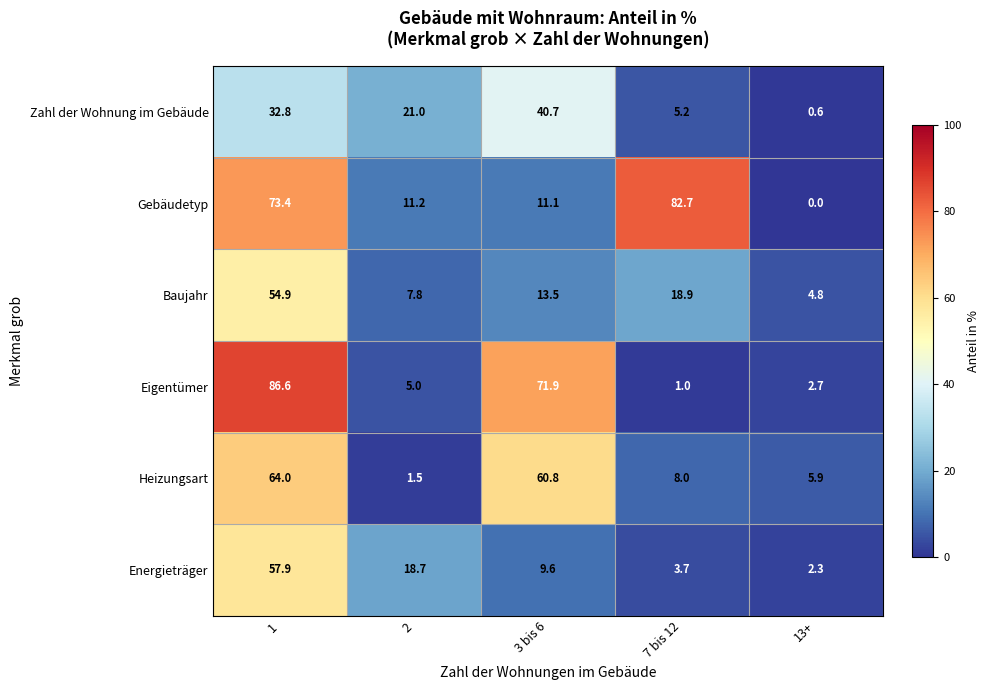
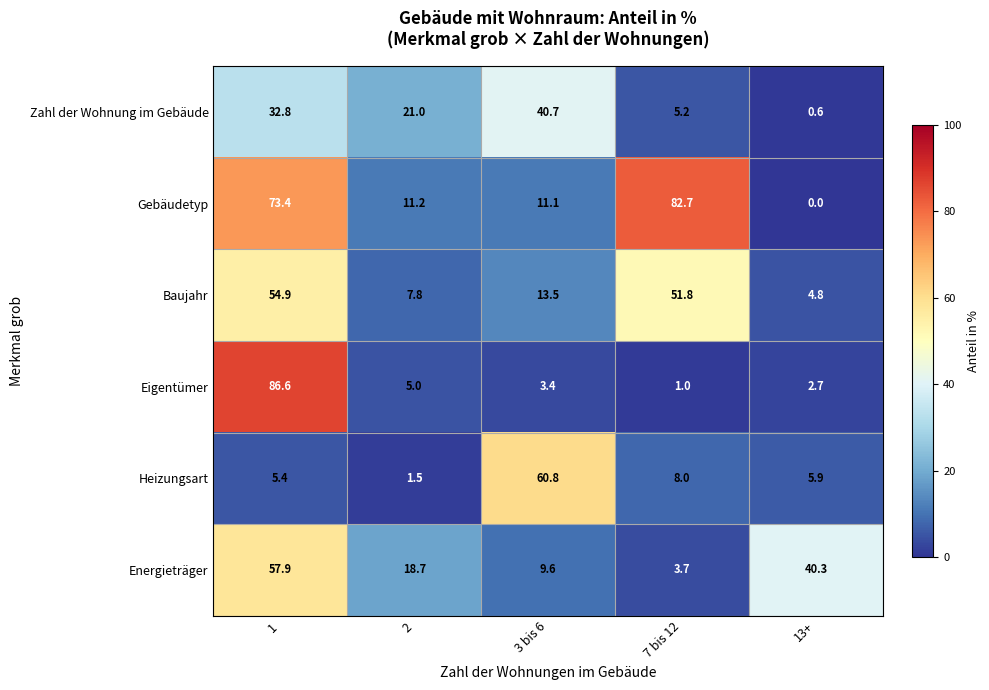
  {
    "Zahl der Wohnung im Gebäude": {
      "1": 32.8,
      "2": 21.0,
      "3 bis 6": 40.7,
      "7 bis 12": 5.2,
      "13+": 0.6
    },
    "Gebäudetyp": {
      "1": 73.4,
      "2": 11.2,
      "3 bis 6": 11.1,
      "7 bis 12": 82.7,
      "13+": 0.0
    },
    "Baujahr": {
      "1": 54.9,
      "2": 7.8,
      "3 bis 6": 13.5,
-     "7 bis 12": 18.9,
+     "7 bis 12": 51.8,
      "13+": 4.8
    },
    "Eigentümer": {
      "1": 86.6,
      "2": 5.0,
-     "3 bis 6": 71.9,
+     "3 bis 6": 3.4,
      "7 bis 12": 1.0,
      "13+": 2.7
    },
    "Heizungsart": {
-     "1": 64.0,
+     "1": 5.4,
      "2": 1.5,
      "3 bis 6": 60.8,
      "7 bis 12": 8.0,
      "13+": 5.9
    },
    "Energieträger": {
      "1": 57.9,
      "2": 18.7,
      "3 bis 6": 9.6,
      "7 bis 12": 3.7,
-     "13+": 2.3
+     "13+": 40.3
    }
  }
